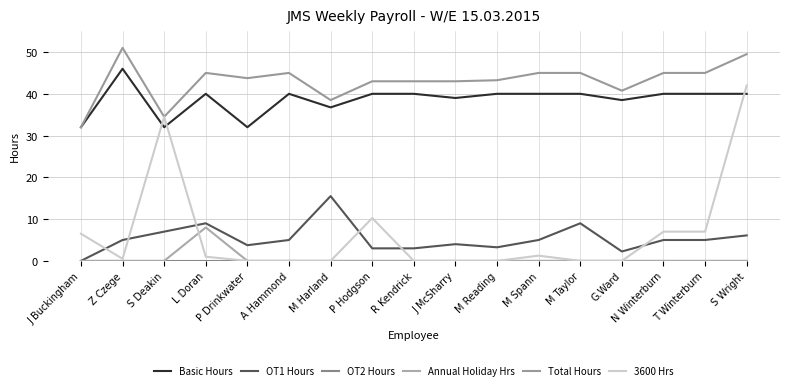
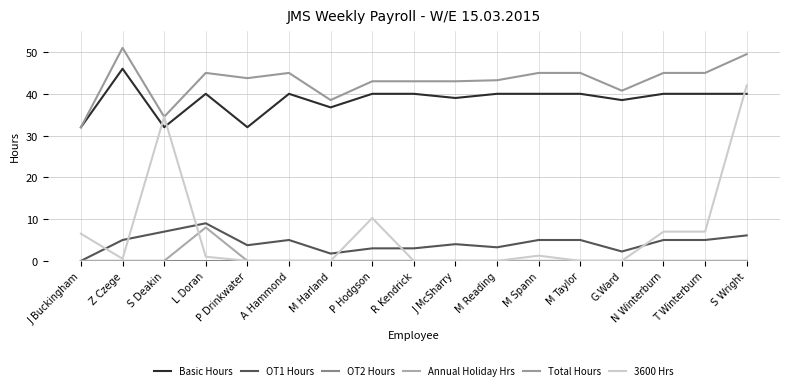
  {
    "Basic Hours": {
      "Z Czege": 46,
      "S Deakin": 32,
      "L Doran": 40,
      "P Drinkwater": 32,
      "A Hammond": 40,
      "M Harland": 37,
      "P Hodgson": 40,
      "R Kendrick": 40,
      "J McSharry": 39,
      "M Reading": 40,
      "M Spann": 40,
      "M Taylor": 40,
      "G.Ward": 39,
      "N Winterburn": 40,
      "T Winterburn": 40,
      "S Wright": 40
    },
    "OT1 Hours": {
      "Z Czege": 5,
      "S Deakin": 7,
      "L Doran": 9,
      "P Drinkwater": 4,
      "A Hammond": 5,
-     "M Harland": 16,
+     "M Harland": 2,
      "P Hodgson": 3,
      "R Kendrick": 3,
      "J McSharry": 4,
      "M Reading": 3,
      "M Spann": 5,
-     "M Taylor": 9,
+     "M Taylor": 5,
      "G.Ward": 2,
      "N Winterburn": 5,
      "T Winterburn": 5,
      "S Wright": 6
    }
  }
